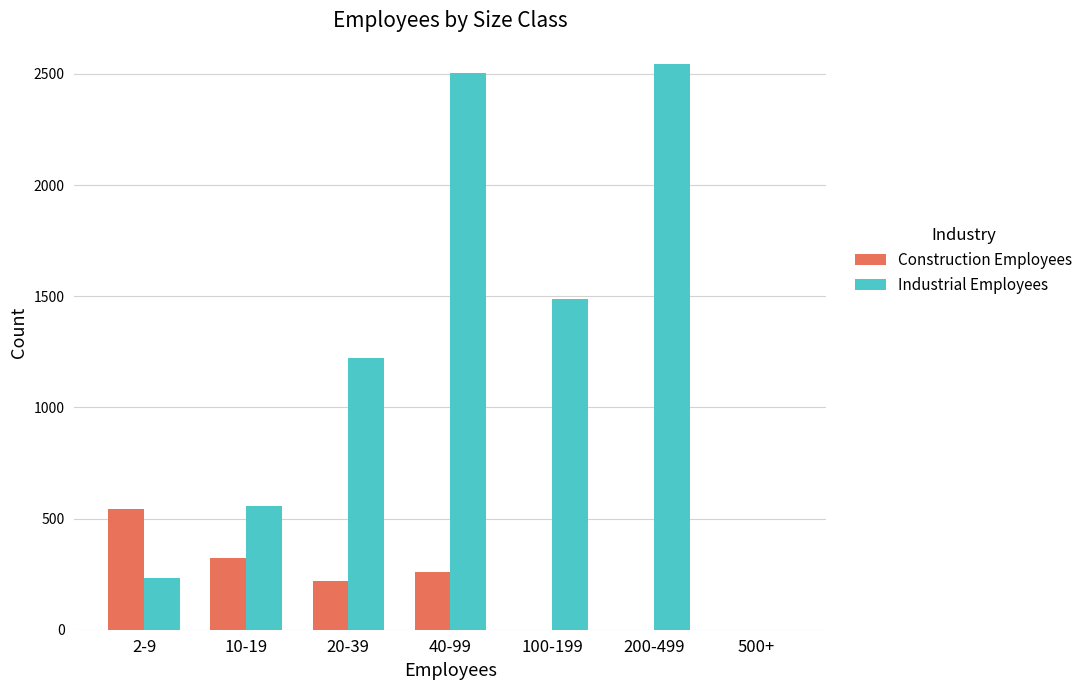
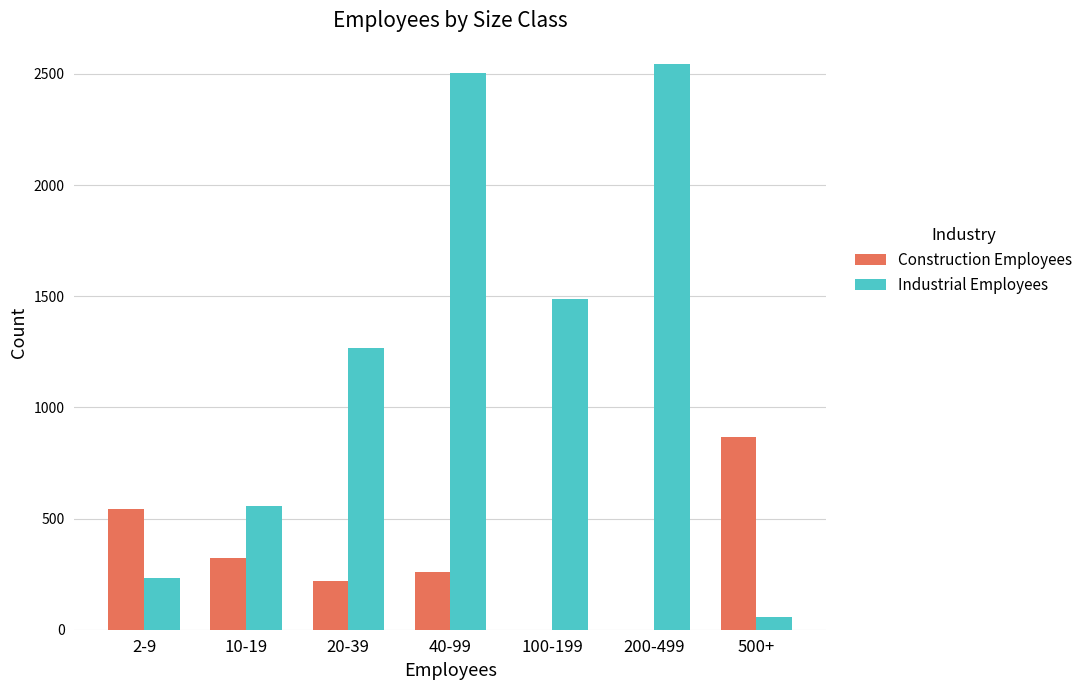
  {
    "Construction Employees": {
      "2-9": 540,
      "10-19": 320,
      "20-39": 220,
      "40-99": 260,
      "100-199": 0,
      "200-499": 0,
-     "500+": 0
+     "500+": 870
    },
    "Industrial Employees": {
      "2-9": 230,
      "10-19": 560,
-     "20-39": 1220,
+     "20-39": 1270,
      "40-99": 2510,
      "100-199": 1490,
      "200-499": 2550,
-     "500+": 0
+     "500+": 60
    }
  }
